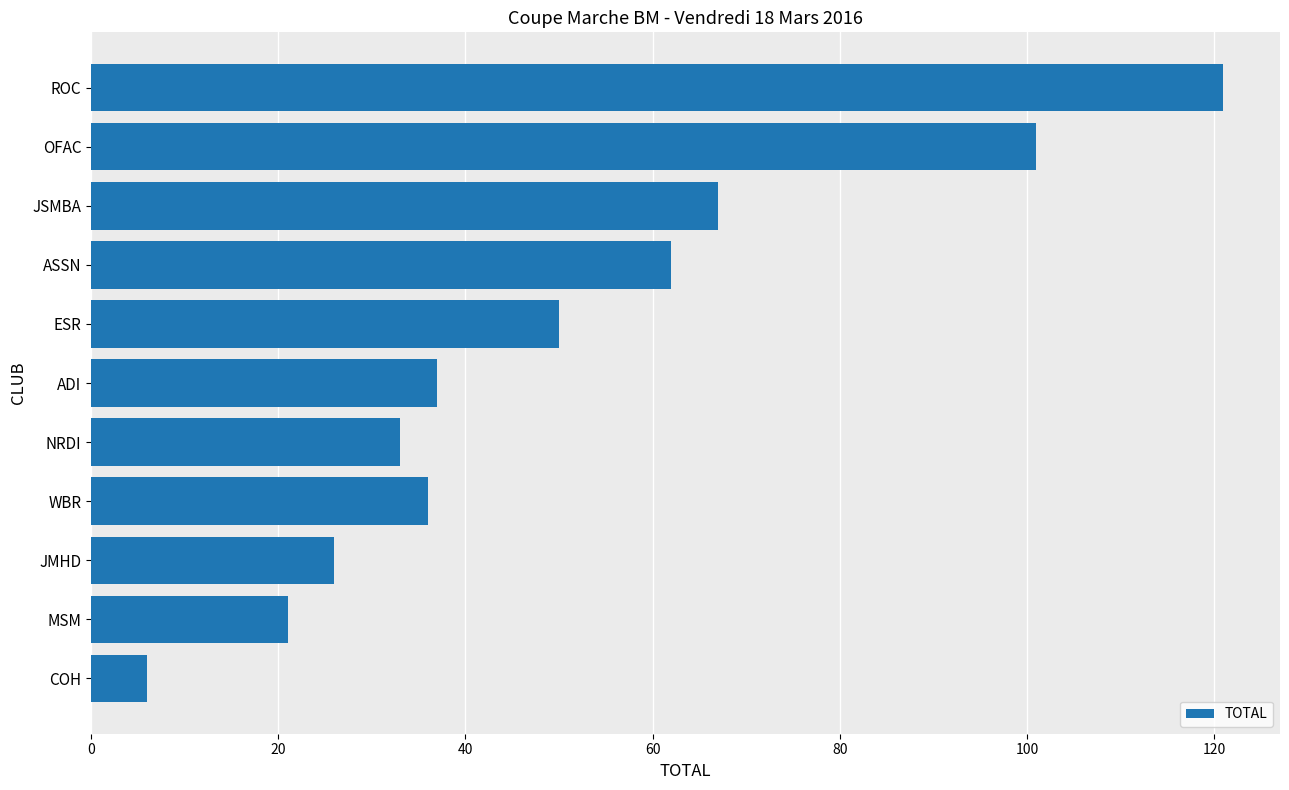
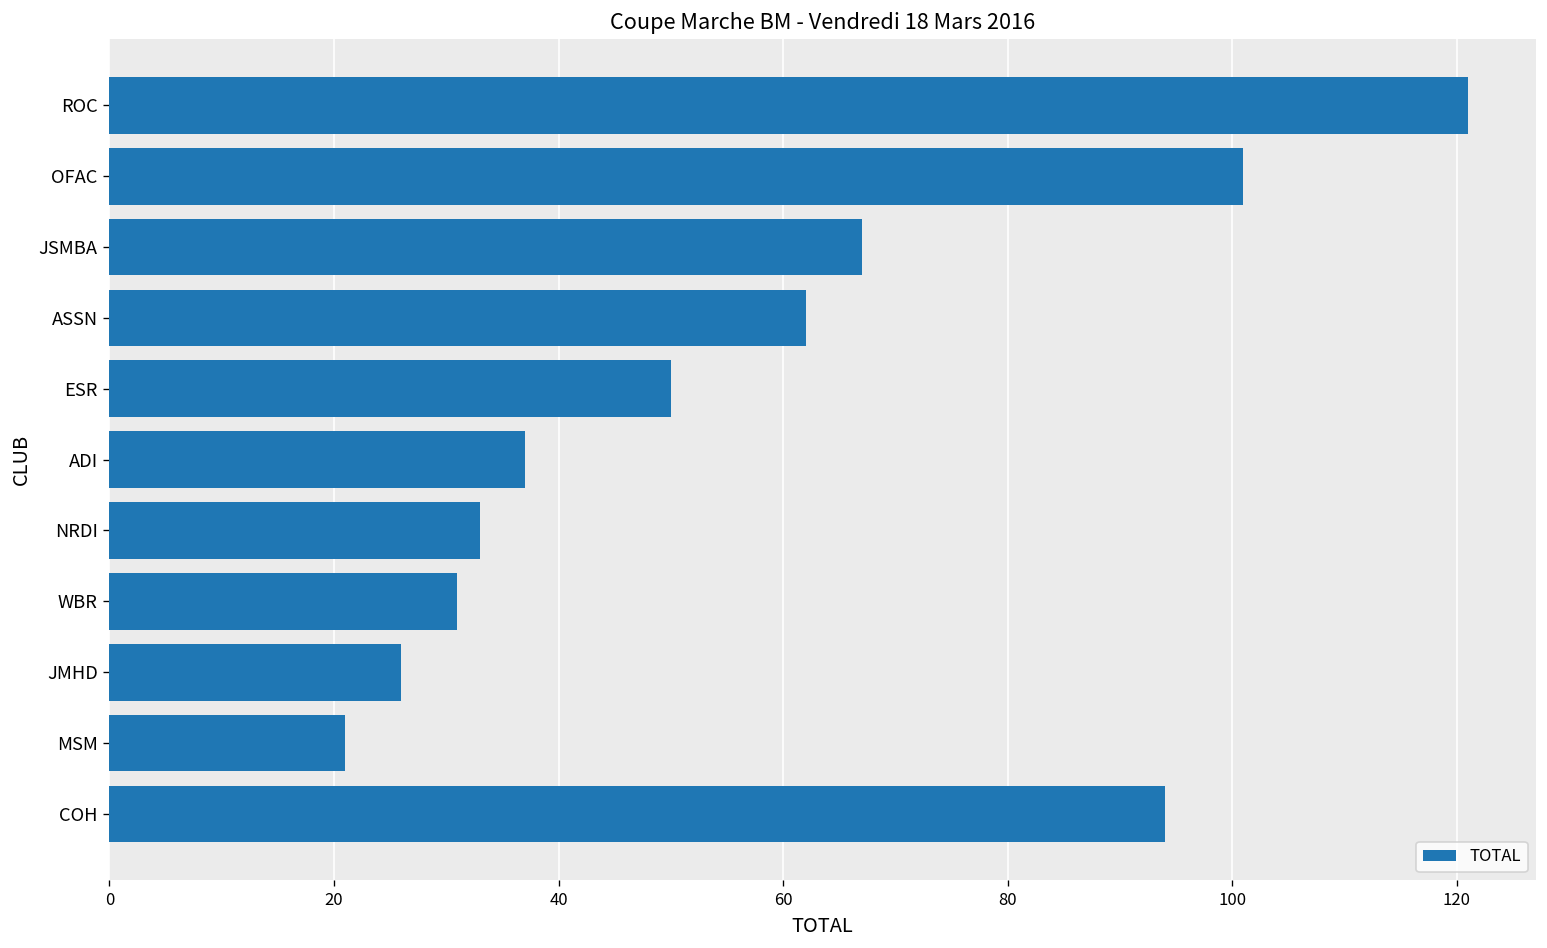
  {
    "ROC": 121,
    "OFAC": 101,
    "JSMBA": 67,
    "ASSN": 62,
    "ESR": 50,
    "ADI": 37,
    "NRDI": 33,
-   "WBR": 36,
+   "WBR": 31,
    "JMHD": 26,
    "MSM": 21,
-   "COH": 6
+   "COH": 94
  }
